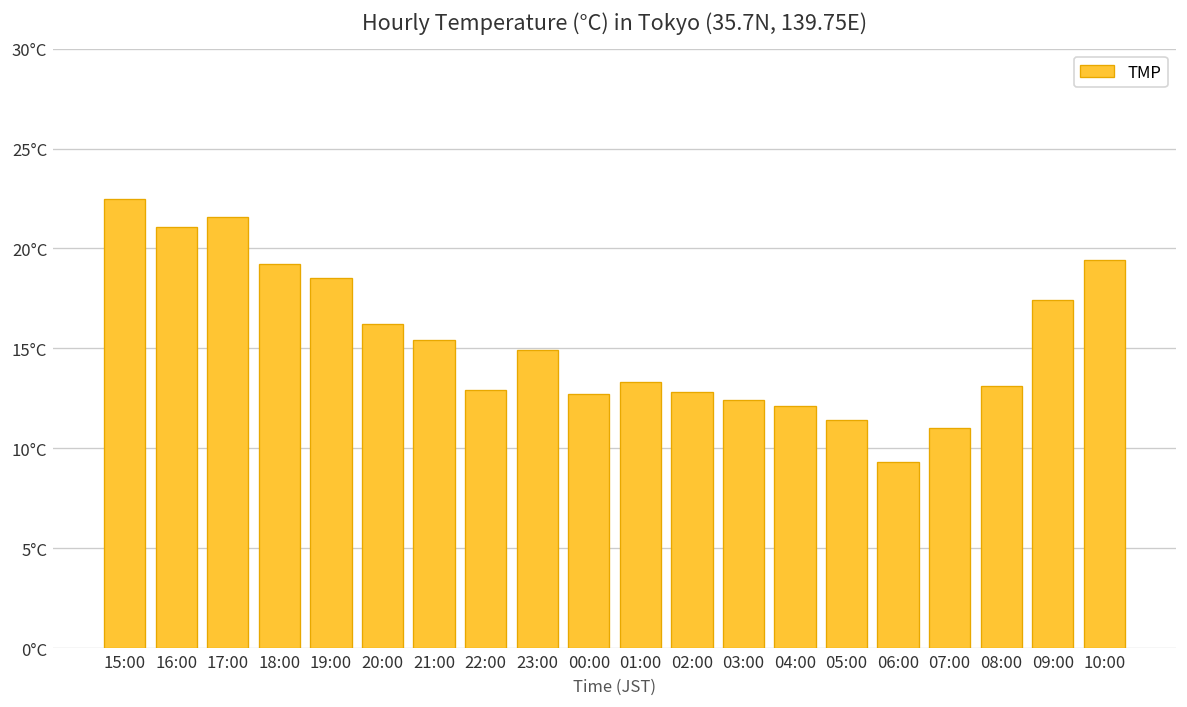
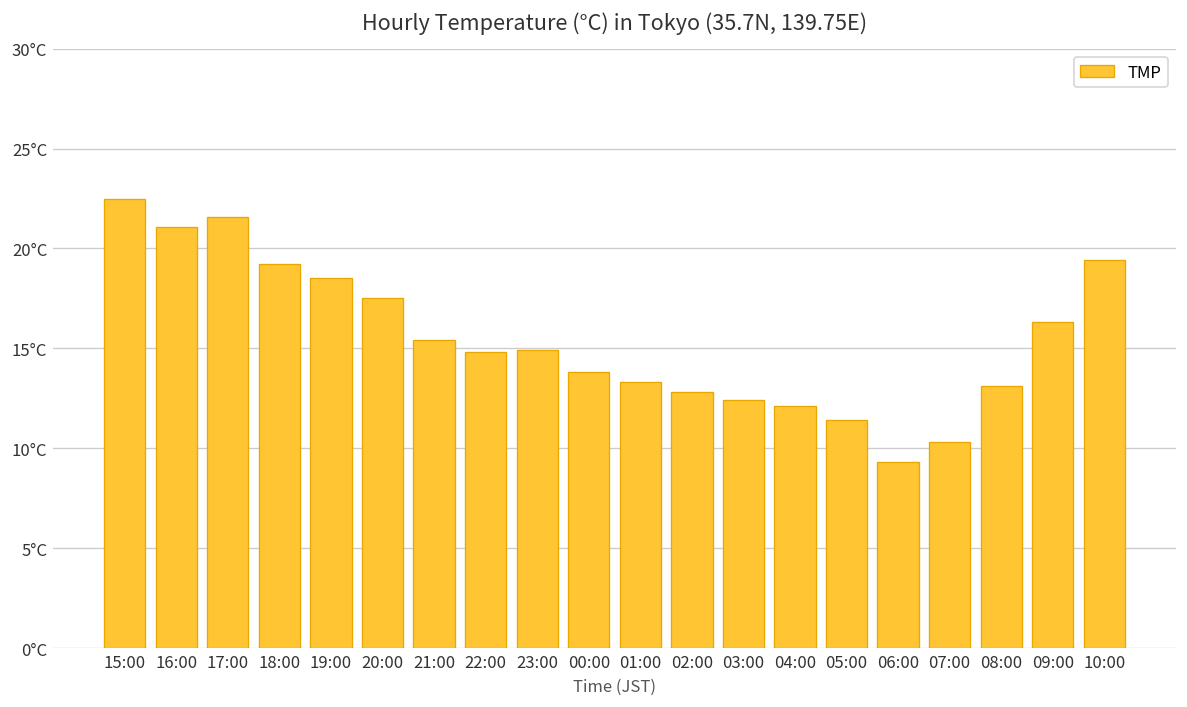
  {
    "15:00": "22.5°C",
    "16:00": "21.1°C",
    "17:00": "21.6°C",
    "18:00": "19.2°C",
    "19:00": "18.5°C",
-   "20:00": "16.2°C",
+   "20:00": "17.5°C",
    "21:00": "15.4°C",
-   "22:00": "12.9°C",
+   "22:00": "14.8°C",
    "23:00": "14.9°C",
-   "00:00": "12.7°C",
+   "00:00": "13.8°C",
    "01:00": "13.3°C",
    "02:00": "12.8°C",
    "03:00": "12.4°C",
    "04:00": "12.1°C",
    "05:00": "11.4°C",
    "06:00": "9.3°C",
-   "07:00": "11.0°C",
+   "07:00": "10.3°C",
    "08:00": "13.1°C",
-   "09:00": "17.4°C",
+   "09:00": "16.3°C",
    "10:00": "19.4°C"
  }
